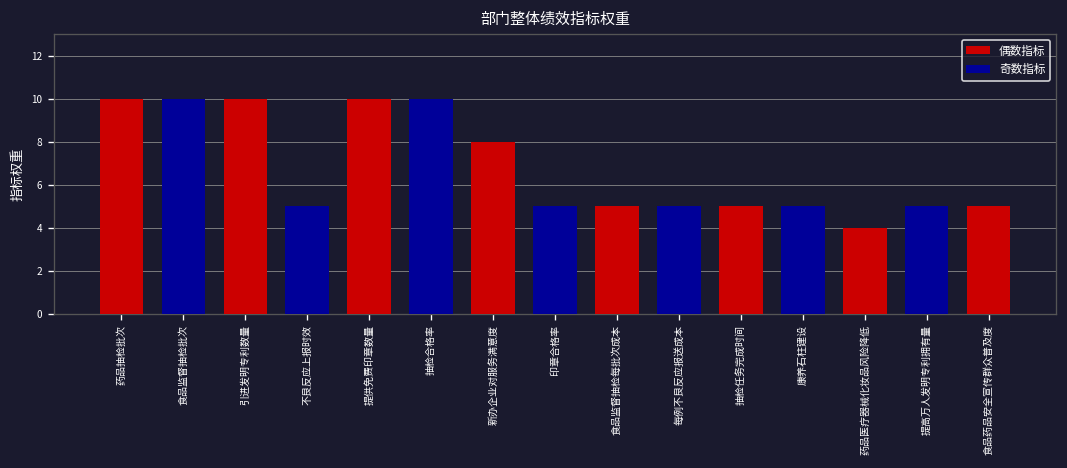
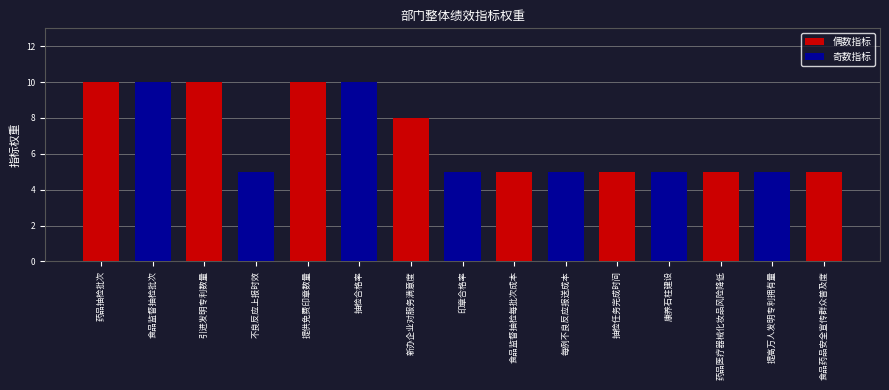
  {
    "偶数指标": {
      "药品抽检批次": 10,
      "引进发明专利数量": 10,
      "提供免费印章数量": 10,
      "新办企业对服务满意度": 8,
      "食品监督抽检每批次成本": 5,
      "抽检任务完成时间": 5,
-     "药品医疗器械化妆品风险降低": 4,
+     "药品医疗器械化妆品风险降低": 5,
      "食品药品安全宣传群众普及度": 5
    },
    "奇数指标": {
      "食品监督抽检批次": 10,
      "不良反应上报时效": 5,
      "抽检合格率": 10,
      "印章合格率": 5,
      "每例不良反应报送成本": 5,
      "康养石柱建设": 5,
      "提高万人发明专利拥有量": 5
    }
  }
